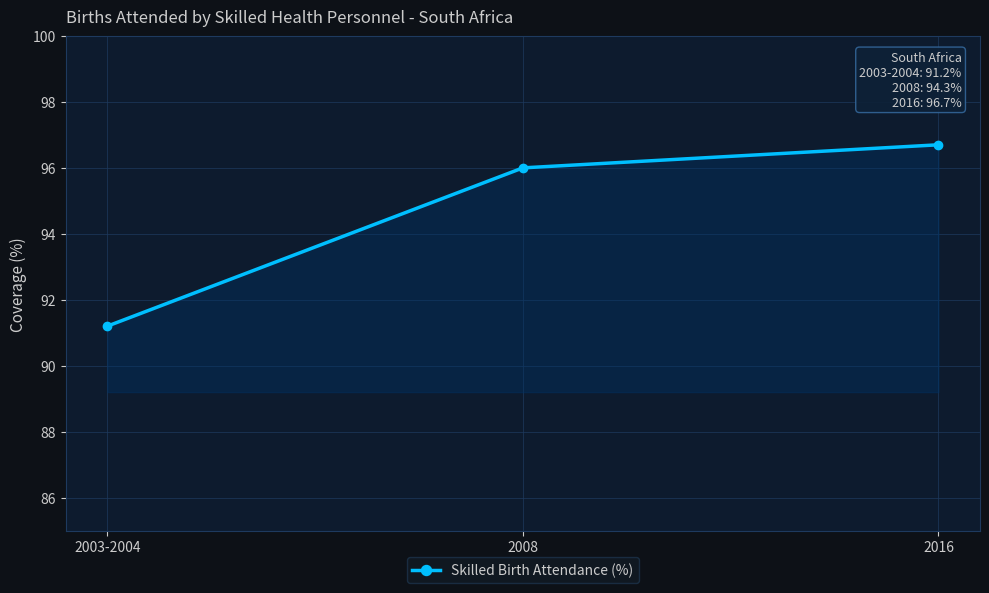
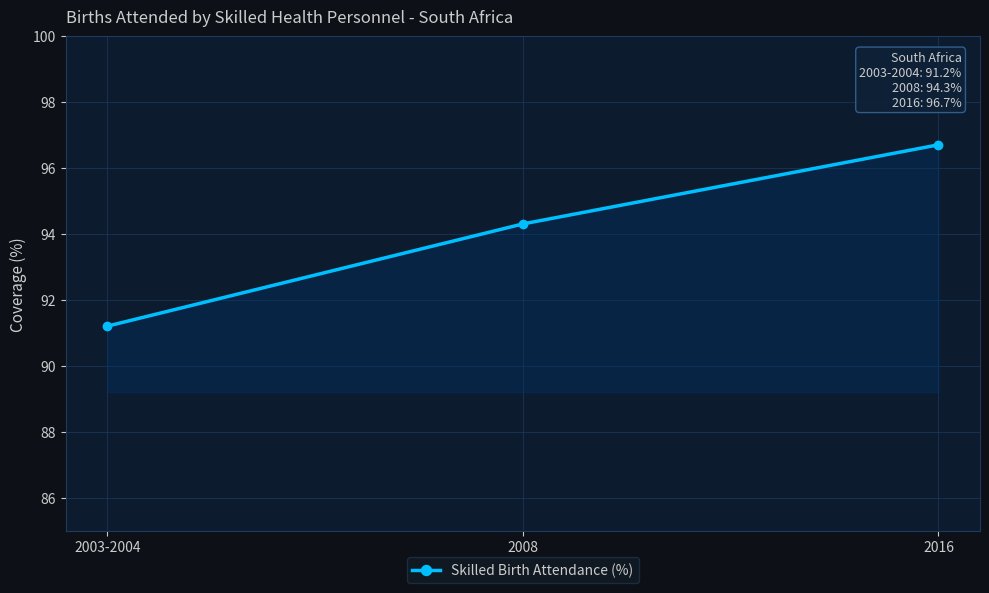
  {
    "2003-2004": 91.2,
-   "2008": 96.0,
+   "2008": 94.3,
    "2016": 96.7
  }
